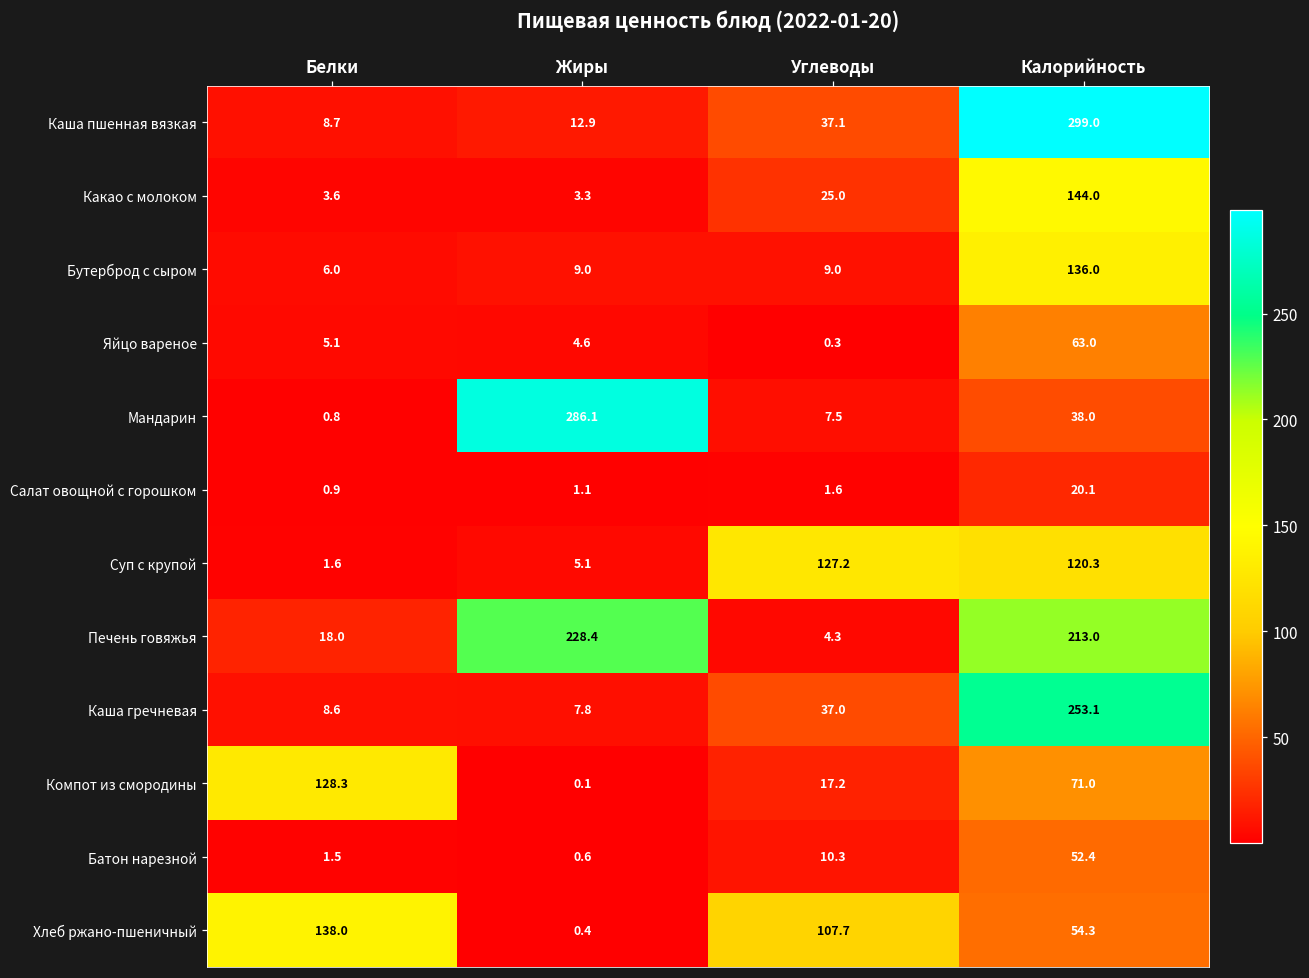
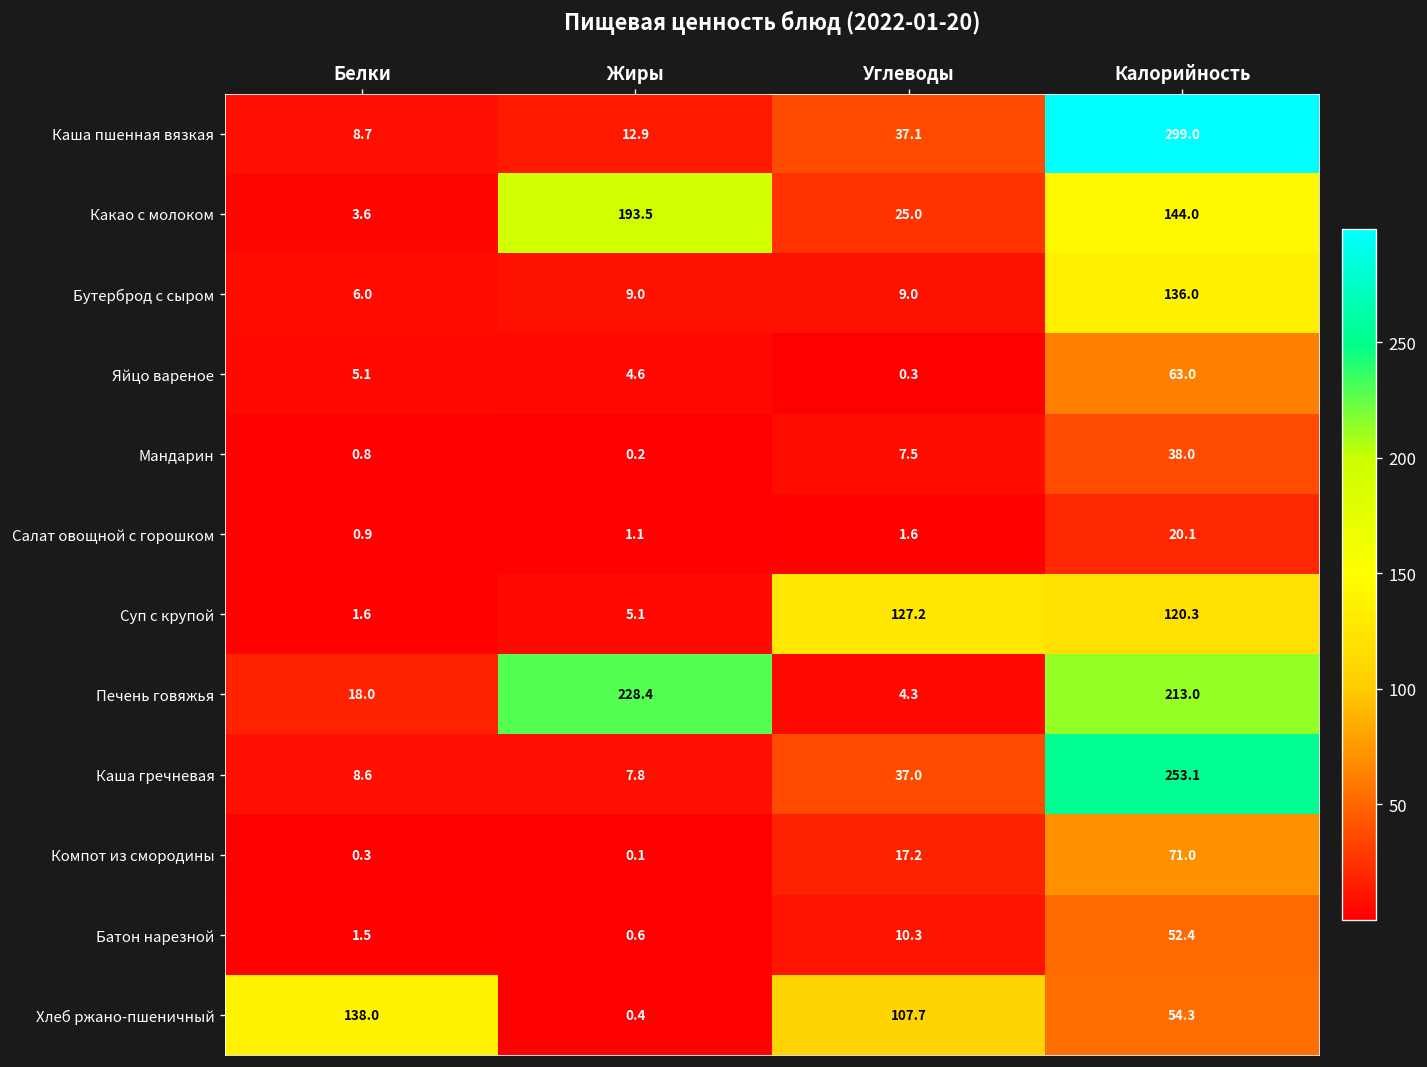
  {
    "Каша пшенная вязкая": {
      "Белки": 8.7,
      "Жиры": 12.9,
      "Углеводы": 37.1,
      "Калорийность": 299.0
    },
    "Какао с молоком": {
      "Белки": 3.6,
-     "Жиры": 3.3,
+     "Жиры": 193.5,
      "Углеводы": 25.0,
      "Калорийность": 144.0
    },
    "Бутерброд с сыром": {
      "Белки": 6.0,
      "Жиры": 9.0,
      "Углеводы": 9.0,
      "Калорийность": 136.0
    },
    "Яйцо вареное": {
      "Белки": 5.1,
      "Жиры": 4.6,
      "Углеводы": 0.3,
      "Калорийность": 63.0
    },
    "Мандарин": {
      "Белки": 0.8,
-     "Жиры": 286.1,
+     "Жиры": 0.2,
      "Углеводы": 7.5,
      "Калорийность": 38.0
    },
    "Салат овощной с горошком": {
      "Белки": 0.9,
      "Жиры": 1.1,
      "Углеводы": 1.6,
      "Калорийность": 20.1
    },
    "Суп с крупой": {
      "Белки": 1.6,
      "Жиры": 5.1,
      "Углеводы": 127.2,
      "Калорийность": 120.3
    },
    "Печень говяжья": {
      "Белки": 18.0,
      "Жиры": 228.4,
      "Углеводы": 4.3,
      "Калорийность": 213.0
    },
    "Каша гречневая": {
      "Белки": 8.6,
      "Жиры": 7.8,
      "Углеводы": 37.0,
      "Калорийность": 253.1
    },
    "Компот из смородины": {
-     "Белки": 128.3,
+     "Белки": 0.3,
      "Жиры": 0.1,
      "Углеводы": 17.2,
      "Калорийность": 71.0
    },
    "Батон нарезной": {
      "Белки": 1.5,
      "Жиры": 0.6,
      "Углеводы": 10.3,
      "Калорийность": 52.4
    },
    "Хлеб ржано-пшеничный": {
      "Белки": 138.0,
      "Жиры": 0.4,
      "Углеводы": 107.7,
      "Калорийность": 54.3
    }
  }
